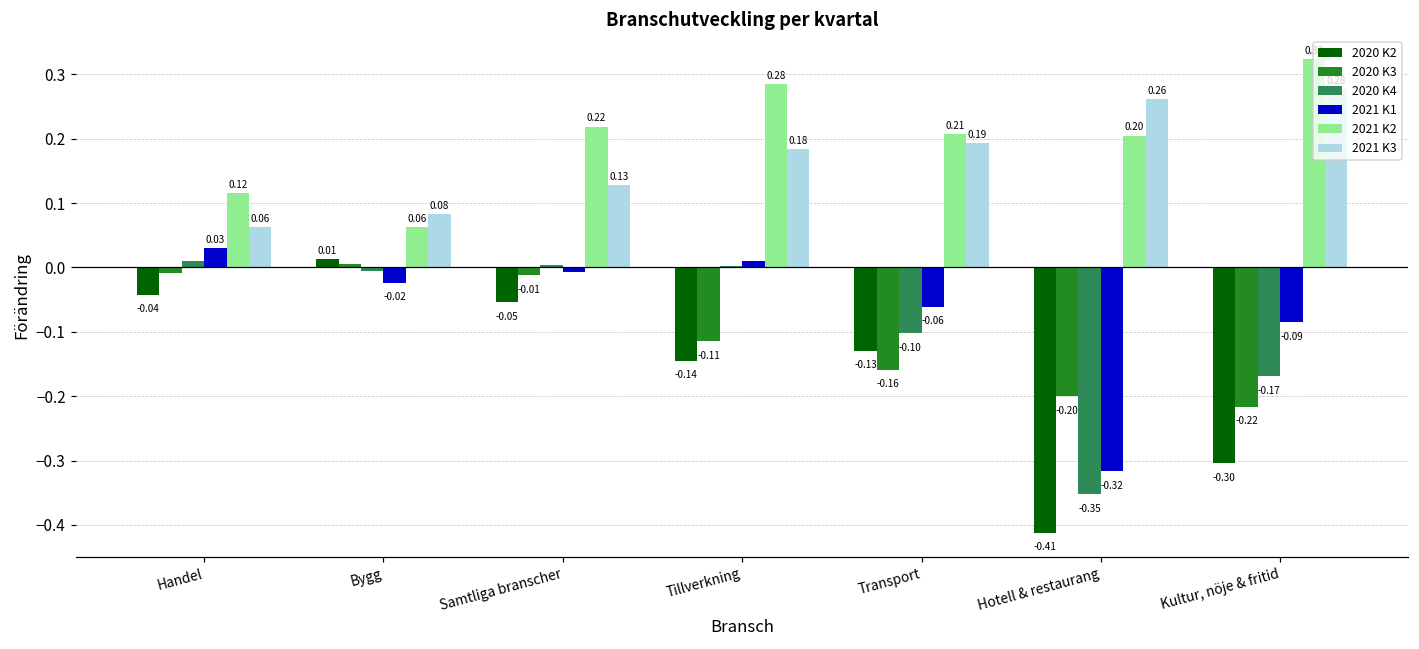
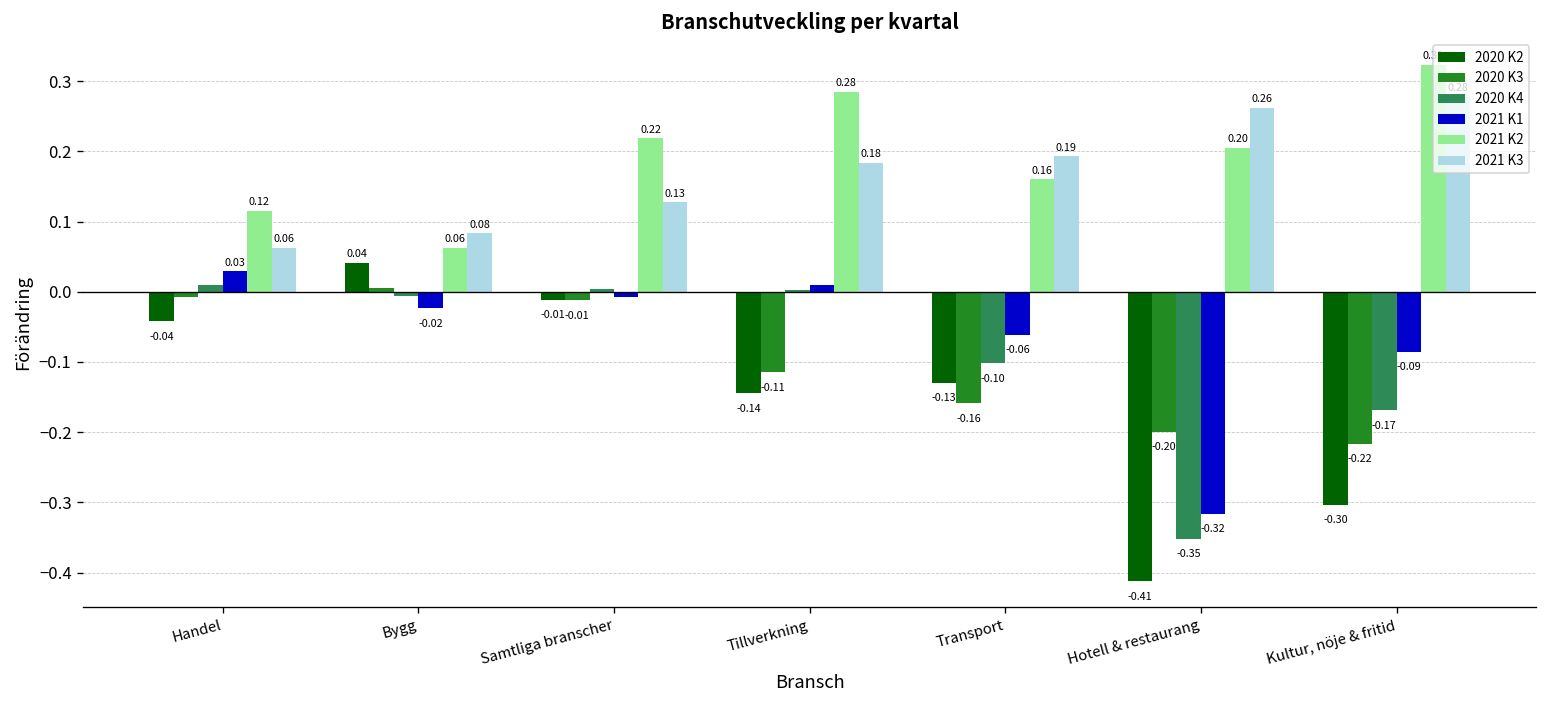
  {
    "2020 K2": {
      "Handel": -0.04,
-     "Bygg": 0.01,
-     "Samtliga branscher": -0.05,
+     "Bygg": 0.04,
+     "Samtliga branscher": -0.01,
      "Tillverkning": -0.14,
      "Transport": -0.13,
      "Hotell & restaurang": -0.41,
      "Kultur, nöje & fritid": -0.30
    },
    "2021 K1": {
      "Handel": 0.03,
      "Bygg": -0.02,
      "Transport": -0.06,
      "Hotell & restaurang": -0.32,
      "Kultur, nöje & fritid": -0.09
    },
    "2021 K2": {
      "Handel": 0.12,
      "Bygg": 0.06,
      "Samtliga branscher": 0.22,
      "Tillverkning": 0.28,
-     "Transport": 0.21,
+     "Transport": 0.16,
      "Hotell & restaurang": 0.20
    },
    "2021 K3": {
      "Handel": 0.06,
      "Bygg": 0.08,
      "Samtliga branscher": 0.13,
      "Tillverkning": 0.18,
      "Transport": 0.19,
      "Hotell & restaurang": 0.26
    }
  }
